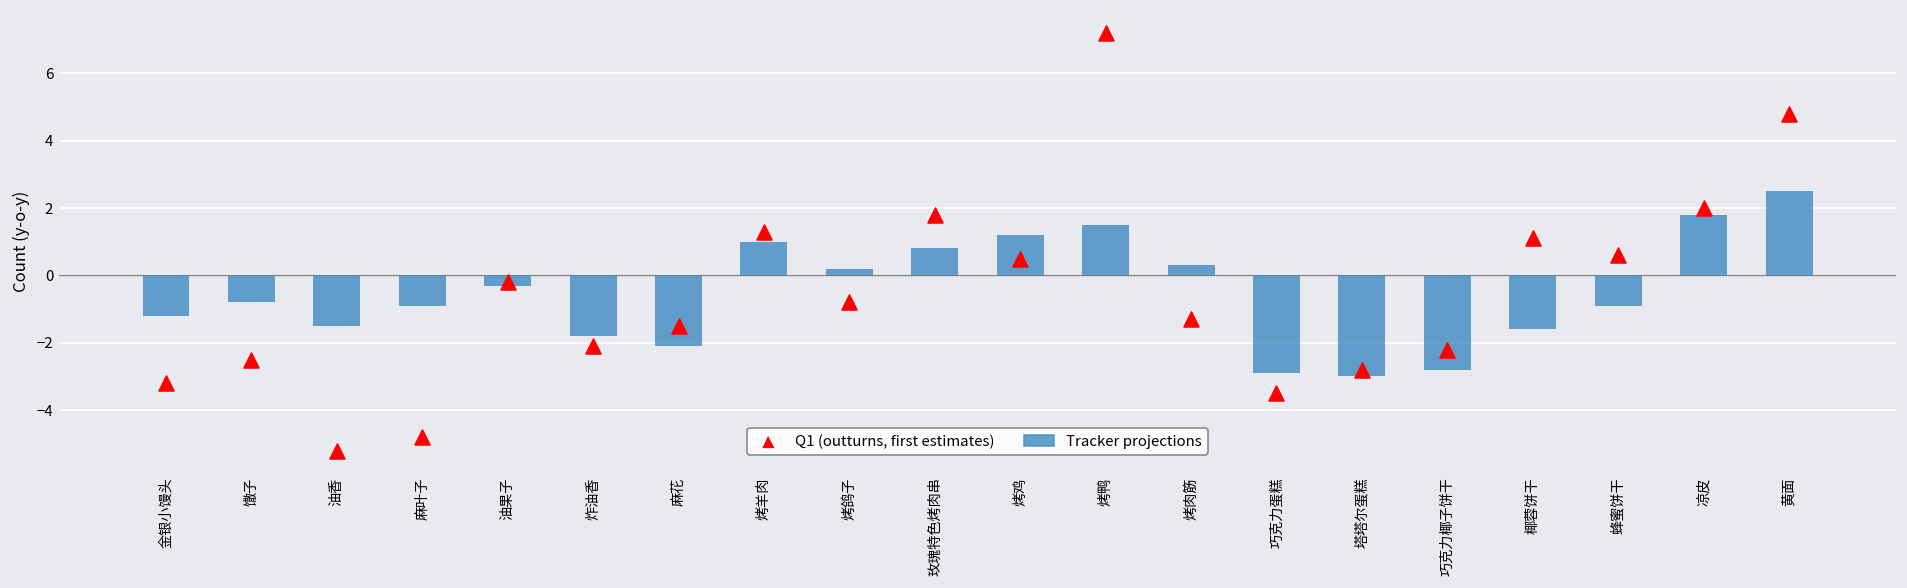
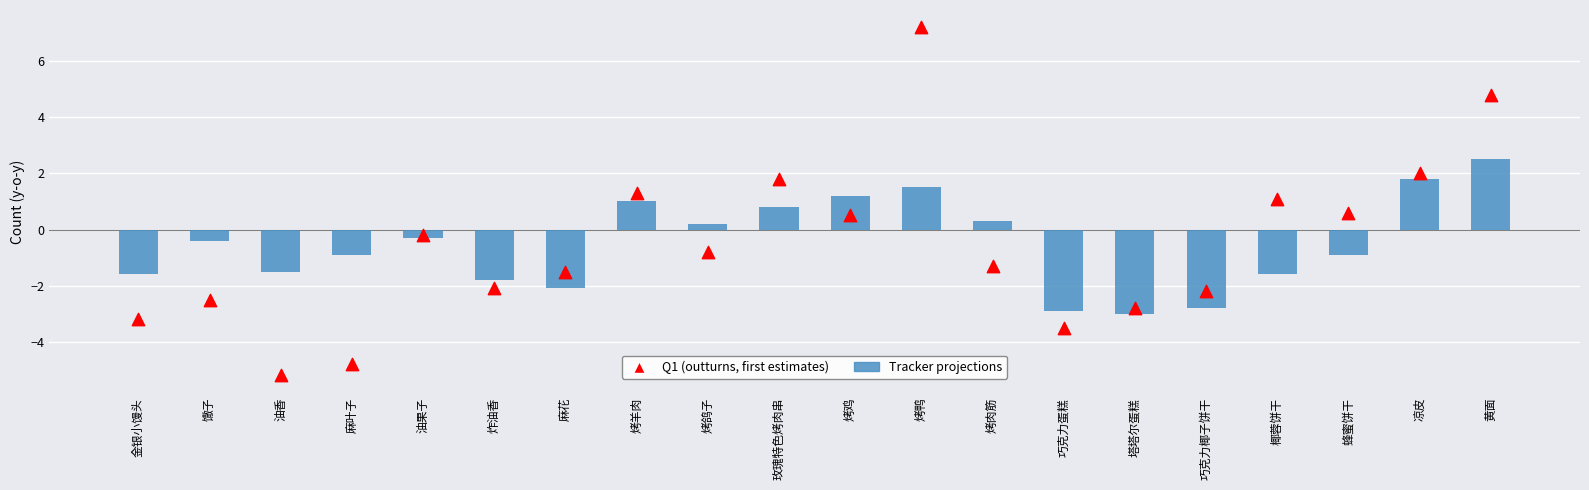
  {
    "Tracker projections": {
-     "金银小馒头": -1.2,
-     "馓子": -0.8,
+     "金银小馒头": -1.6,
+     "馓子": -0.4,
      "油香": -1.5,
      "麻叶子": -0.9,
      "油果子": -0.3,
      "炸油香": -1.8,
      "麻花": -2.1,
      "烤羊肉": 1.0,
      "烤鸽子": 0.2,
      "玫瑰特色烤肉串": 0.8,
      "烤鸡": 1.2,
      "烤鸭": 1.5,
      "烤肉筋": 0.3,
      "巧克力蛋糕": -2.9,
      "塔塔尔蛋糕": -3.0,
      "巧克力椰子饼干": -2.8,
      "椰蓉饼干": -1.6,
      "蜂蜜饼干": -0.9,
      "凉皮": 1.8,
      "黄面": 2.5
    }
  }
